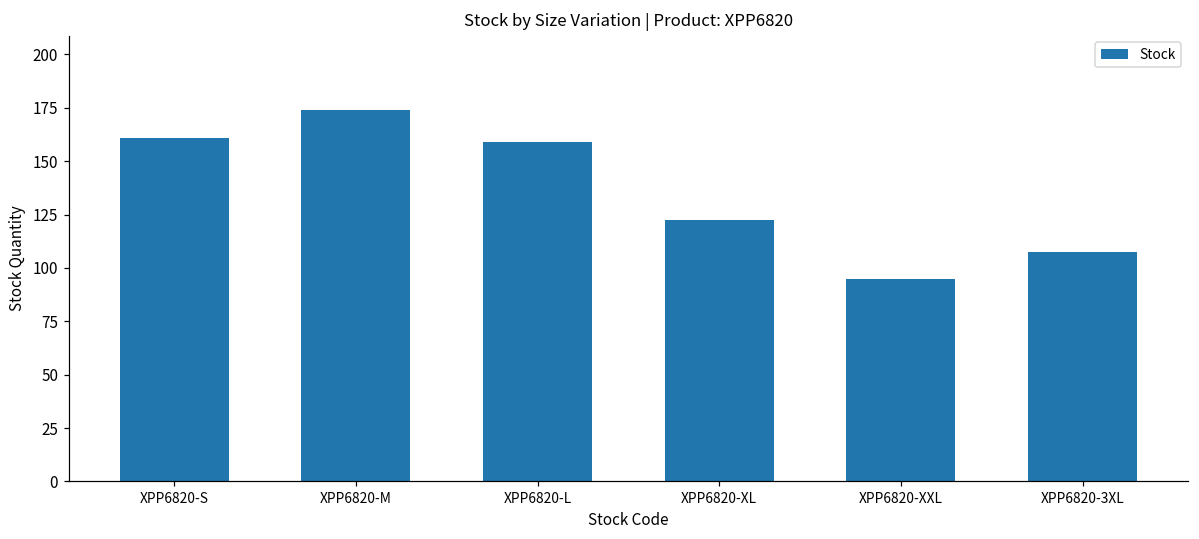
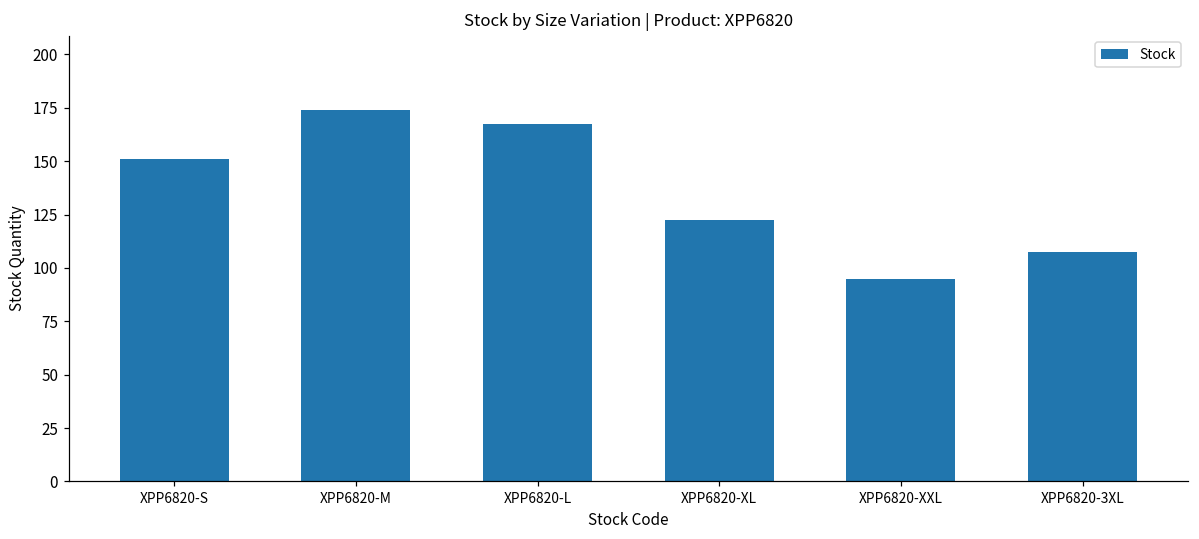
  {
-   "XPP6820-S": 161,
+   "XPP6820-S": 151,
    "XPP6820-M": 174,
-   "XPP6820-L": 159,
+   "XPP6820-L": 168,
    "XPP6820-XL": 123,
    "XPP6820-XXL": 95,
    "XPP6820-3XL": 108
  }
